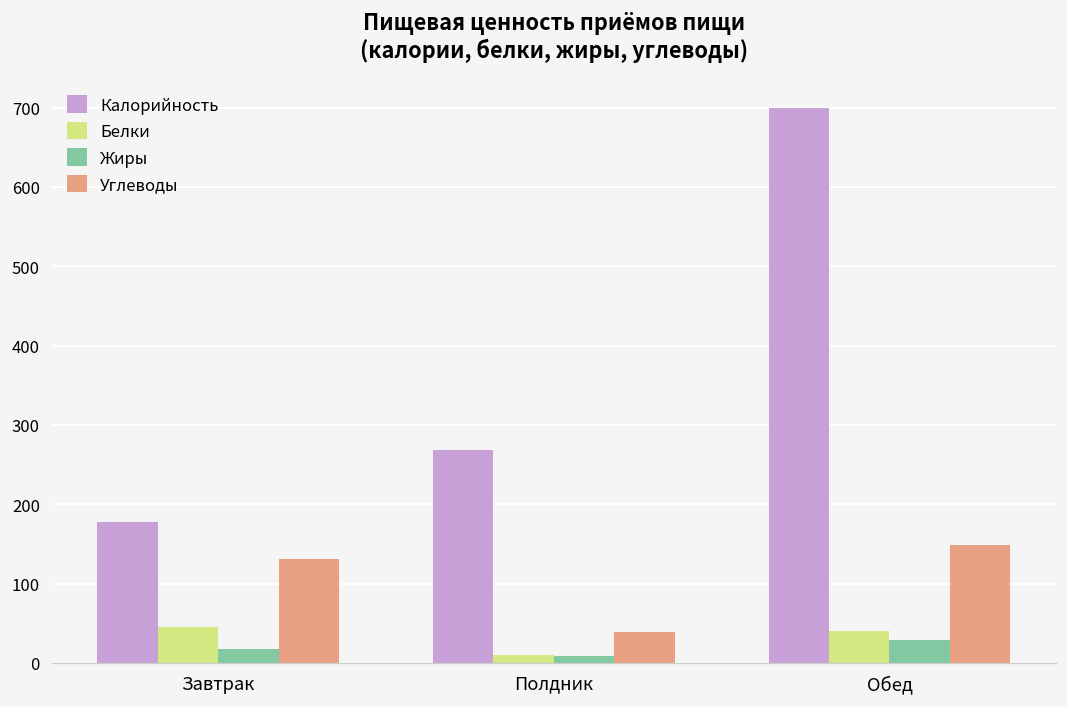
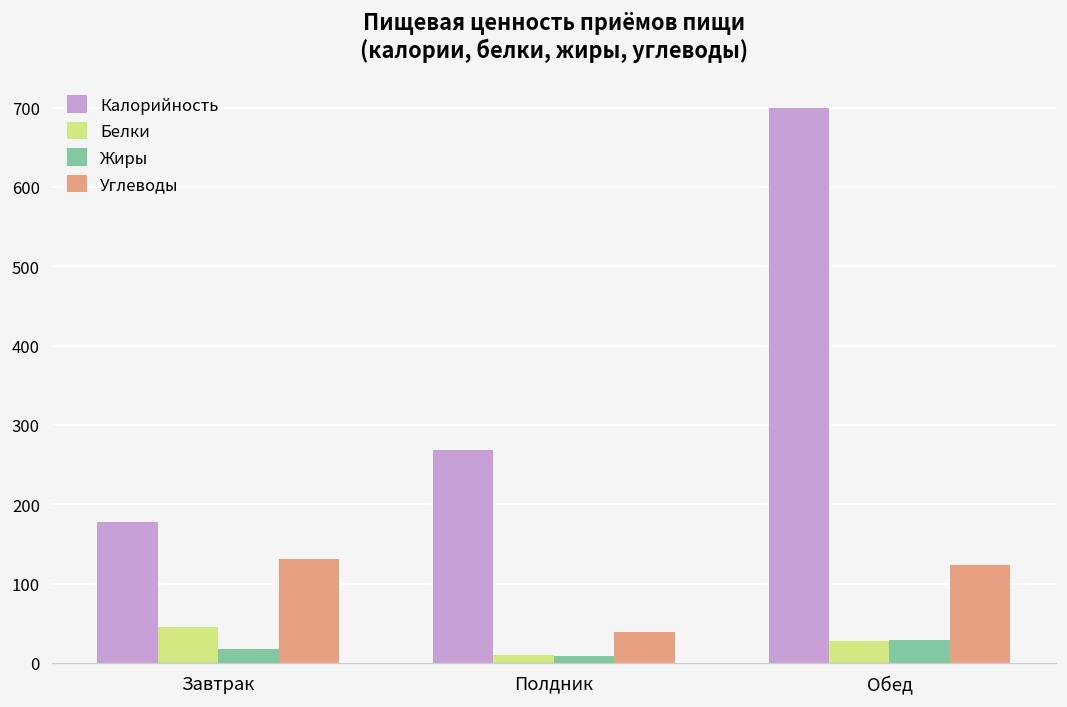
  {
    "Калорийность": {
      "Завтрак": 180,
      "Полдник": 270,
      "Обед": 700
    },
    "Белки": {
      "Завтрак": 50,
      "Полдник": 10,
-     "Обед": 40
+     "Обед": 30
    },
    "Жиры": {
      "Завтрак": 20,
      "Полдник": 10,
      "Обед": 30
    },
    "Углеводы": {
      "Завтрак": 130,
      "Полдник": 40,
-     "Обед": 150
+     "Обед": 120
    }
  }
